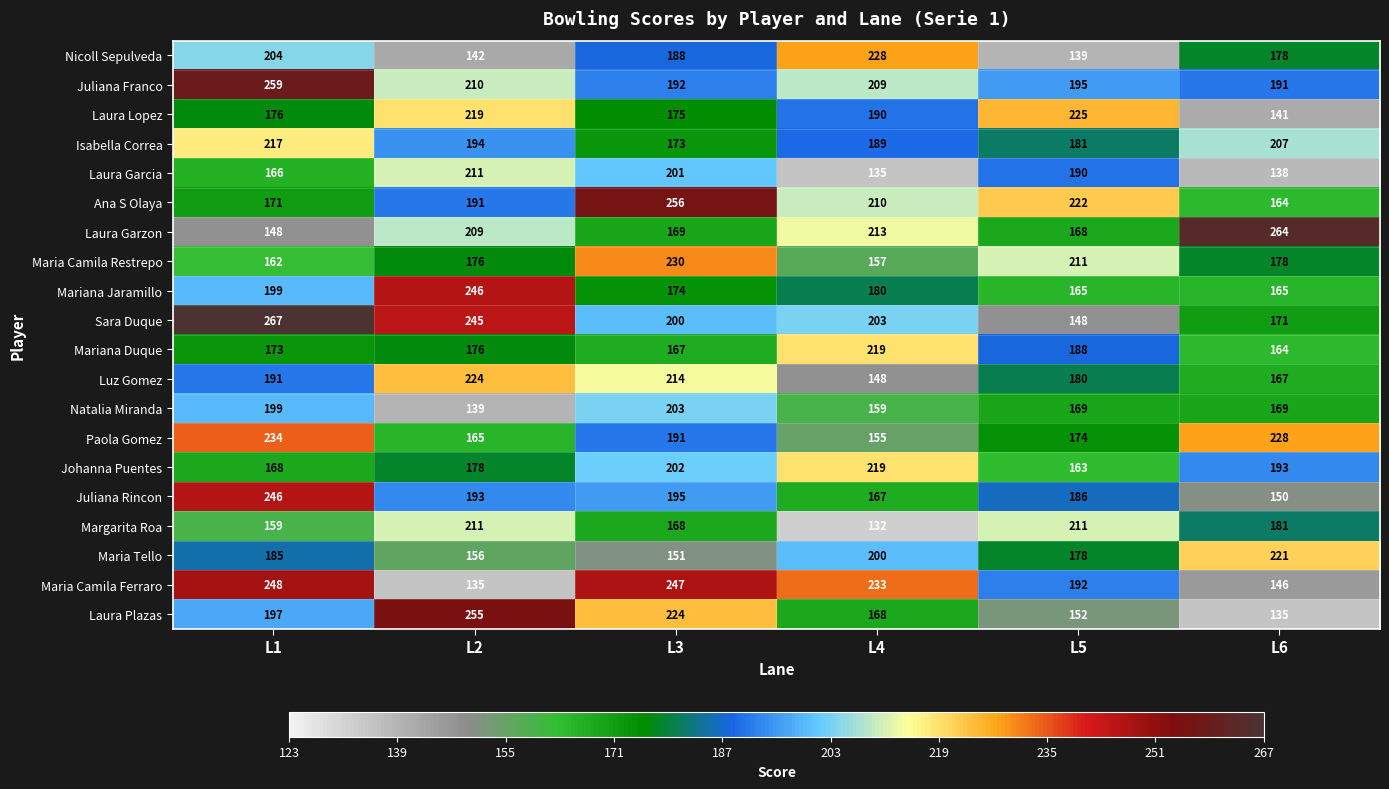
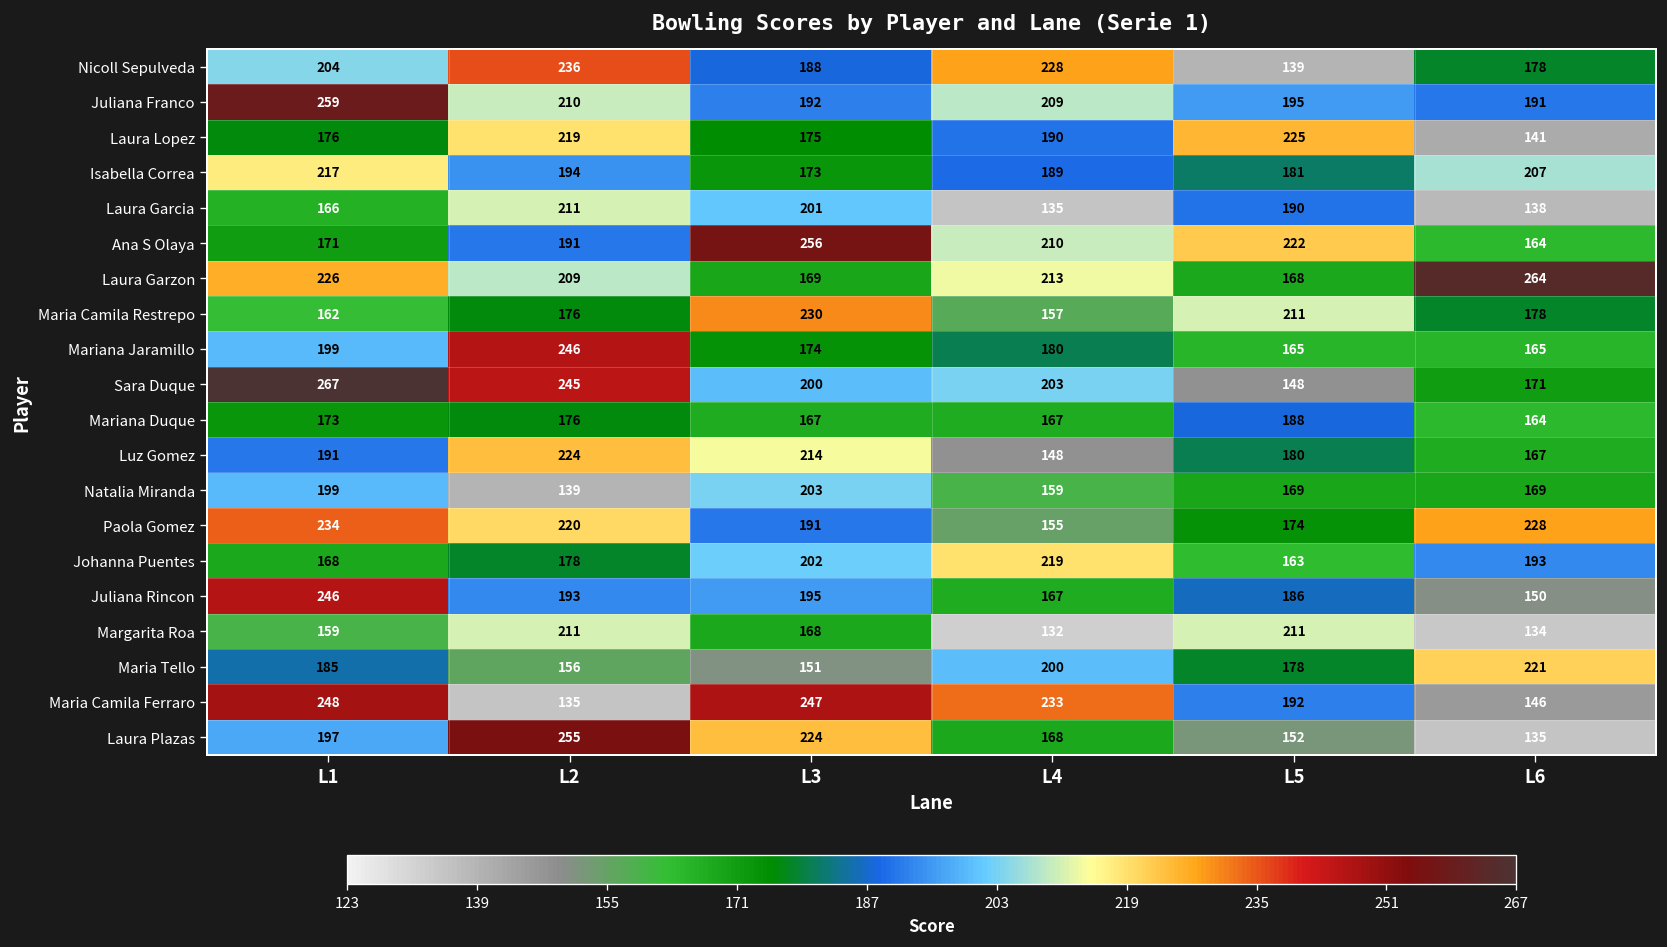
  {
    "Nicoll Sepulveda": {
      "L1": 204,
-     "L2": 142,
+     "L2": 236,
      "L3": 188,
      "L4": 228,
      "L5": 139,
      "L6": 178
    },
    "Juliana Franco": {
      "L1": 259,
      "L2": 210,
      "L3": 192,
      "L4": 209,
      "L5": 195,
      "L6": 191
    },
    "Laura Lopez": {
      "L1": 176,
      "L2": 219,
      "L3": 175,
      "L4": 190,
      "L5": 225,
      "L6": 141
    },
    "Isabella Correa": {
      "L1": 217,
      "L2": 194,
      "L3": 173,
      "L4": 189,
      "L5": 181,
      "L6": 207
    },
    "Laura Garcia": {
      "L1": 166,
      "L2": 211,
      "L3": 201,
      "L4": 135,
      "L5": 190,
      "L6": 138
    },
    "Ana S Olaya": {
      "L1": 171,
      "L2": 191,
      "L3": 256,
      "L4": 210,
      "L5": 222,
      "L6": 164
    },
    "Laura Garzon": {
-     "L1": 148,
+     "L1": 226,
      "L2": 209,
      "L3": 169,
      "L4": 213,
      "L5": 168,
      "L6": 264
    },
    "Maria Camila Restrepo": {
      "L1": 162,
      "L2": 176,
      "L3": 230,
      "L4": 157,
      "L5": 211,
      "L6": 178
    },
    "Mariana Jaramillo": {
      "L1": 199,
      "L2": 246,
      "L3": 174,
      "L4": 180,
      "L5": 165,
      "L6": 165
    },
    "Sara Duque": {
      "L1": 267,
      "L2": 245,
      "L3": 200,
      "L4": 203,
      "L5": 148,
      "L6": 171
    },
    "Mariana Duque": {
      "L1": 173,
      "L2": 176,
      "L3": 167,
-     "L4": 219,
+     "L4": 167,
      "L5": 188,
      "L6": 164
    },
    "Luz Gomez": {
      "L1": 191,
      "L2": 224,
      "L3": 214,
      "L4": 148,
      "L5": 180,
      "L6": 167
    },
    "Natalia Miranda": {
      "L1": 199,
      "L2": 139,
      "L3": 203,
      "L4": 159,
      "L5": 169,
      "L6": 169
    },
    "Paola Gomez": {
      "L1": 234,
-     "L2": 165,
+     "L2": 220,
      "L3": 191,
      "L4": 155,
      "L5": 174,
      "L6": 228
    },
    "Johanna Puentes": {
      "L1": 168,
      "L2": 178,
      "L3": 202,
      "L4": 219,
      "L5": 163,
      "L6": 193
    },
    "Juliana Rincon": {
      "L1": 246,
      "L2": 193,
      "L3": 195,
      "L4": 167,
      "L5": 186,
      "L6": 150
    },
    "Margarita Roa": {
      "L1": 159,
      "L2": 211,
      "L3": 168,
      "L4": 132,
      "L5": 211,
-     "L6": 181
+     "L6": 134
    },
    "Maria Tello": {
      "L1": 185,
      "L2": 156,
      "L3": 151,
      "L4": 200,
      "L5": 178,
      "L6": 221
    },
    "Maria Camila Ferraro": {
      "L1": 248,
      "L2": 135,
      "L3": 247,
      "L4": 233,
      "L5": 192,
      "L6": 146
    },
    "Laura Plazas": {
      "L1": 197,
      "L2": 255,
      "L3": 224,
      "L4": 168,
      "L5": 152,
      "L6": 135
    }
  }
